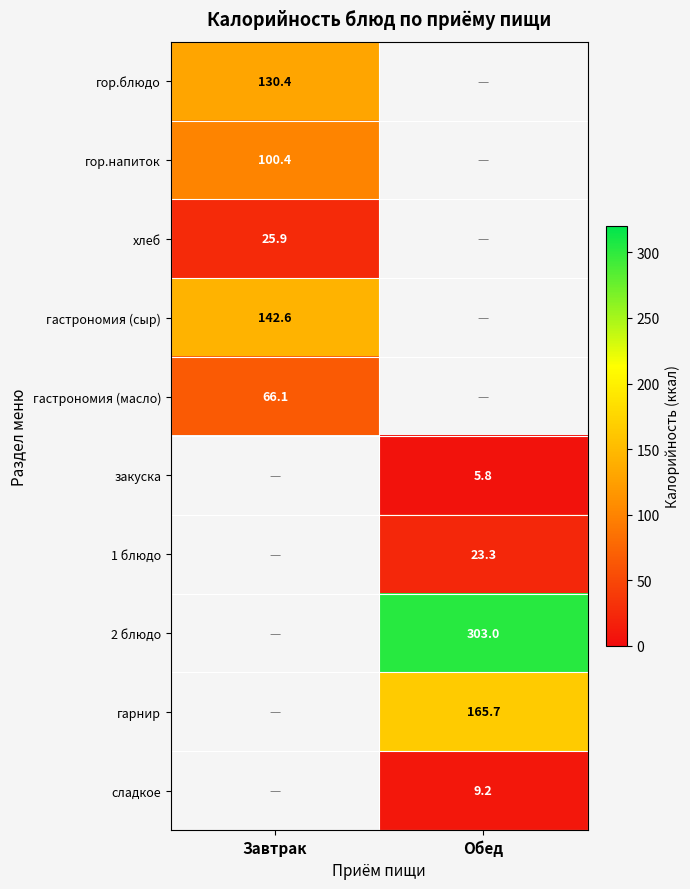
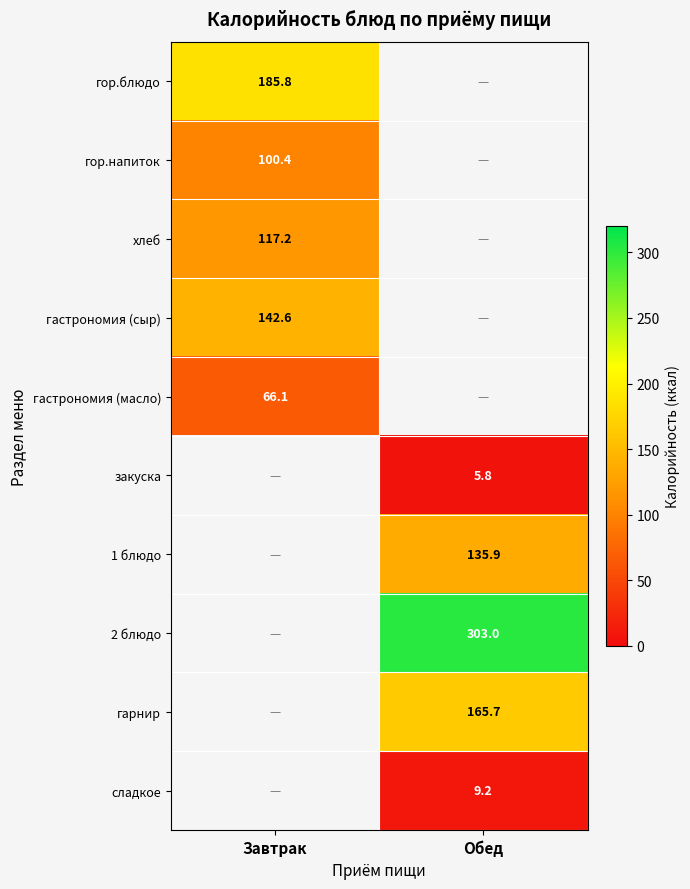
  {
    "гор.блюдо": {
-     "Завтрак": 130.4
+     "Завтрак": 185.8
    },
    "гор.напиток": {
      "Завтрак": 100.4
    },
    "хлеб": {
-     "Завтрак": 25.9
+     "Завтрак": 117.2
    },
    "гастрономия (сыр)": {
      "Завтрак": 142.6
    },
    "гастрономия (масло)": {
      "Завтрак": 66.1
    },
    "закуска": {
      "Обед": 5.8
    },
    "1 блюдо": {
-     "Обед": 23.3
+     "Обед": 135.9
    },
    "2 блюдо": {
      "Обед": 303.0
    },
    "гарнир": {
      "Обед": 165.7
    },
    "сладкое": {
      "Обед": 9.2
    }
  }
